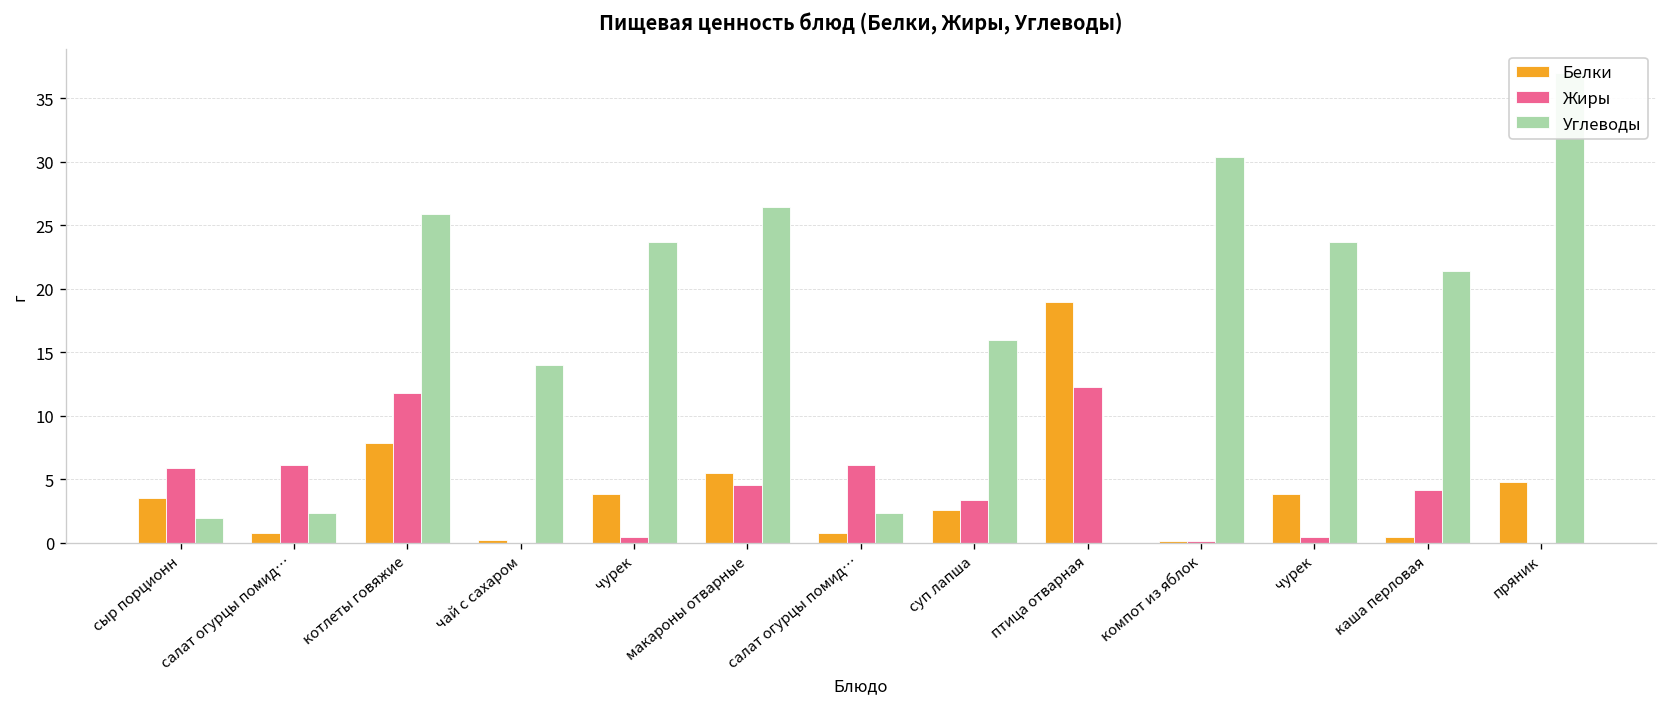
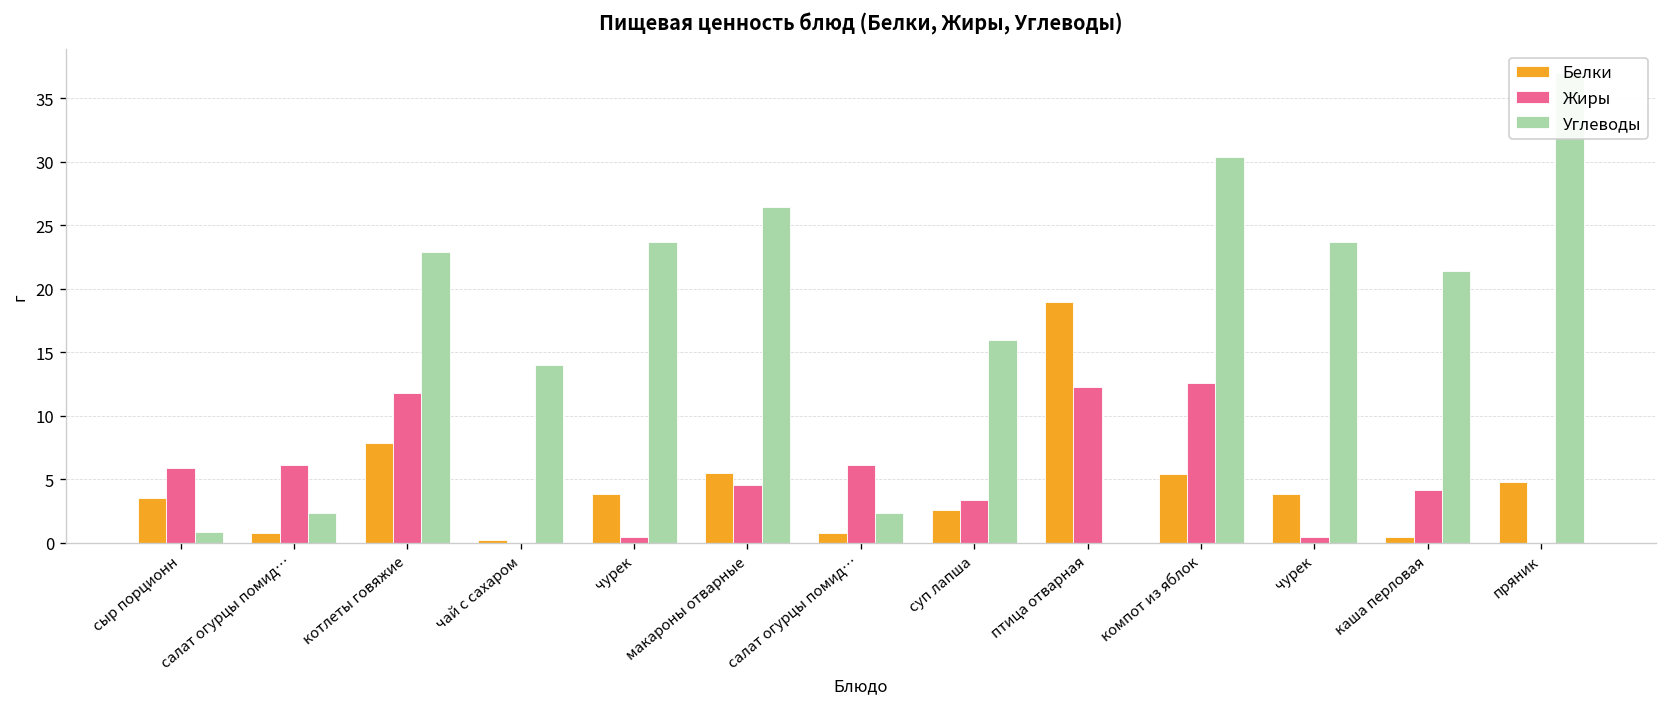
  {
    "Белки": {
      "сыр порционн": 3.5,
      "котлеты говяжие": 7.9,
      "макароны отварные": 5.5,
      "суп лапша": 2.6,
      "птица отварная": 19.0,
-     "компот из яблок": 0.2,
+     "компот из яблок": 5.4,
      "каша перловая": 0.5,
      "пряник": 4.8
    },
    "Жиры": {
      "сыр порционн": 5.9,
      "котлеты говяжие": 11.8,
      "чай с сахаром": 0.0,
      "макароны отварные": 4.5,
      "суп лапша": 3.4,
      "птица отварная": 12.2,
-     "компот из яблок": 0.2,
+     "компот из яблок": 12.6,
      "каша перловая": 4.2,
      "пряник": 0.0
    },
    "Углеводы": {
-     "сыр порционн": 2.0,
-     "котлеты говяжие": 25.9,
+     "сыр порционн": 0.9,
+     "котлеты говяжие": 22.9,
      "чай с сахаром": 14.0,
      "макароны отварные": 26.5,
      "суп лапша": 16.0,
      "птица отварная": 0.0,
      "компот из яблок": 30.3,
      "каша перловая": 21.4
    }
  }
